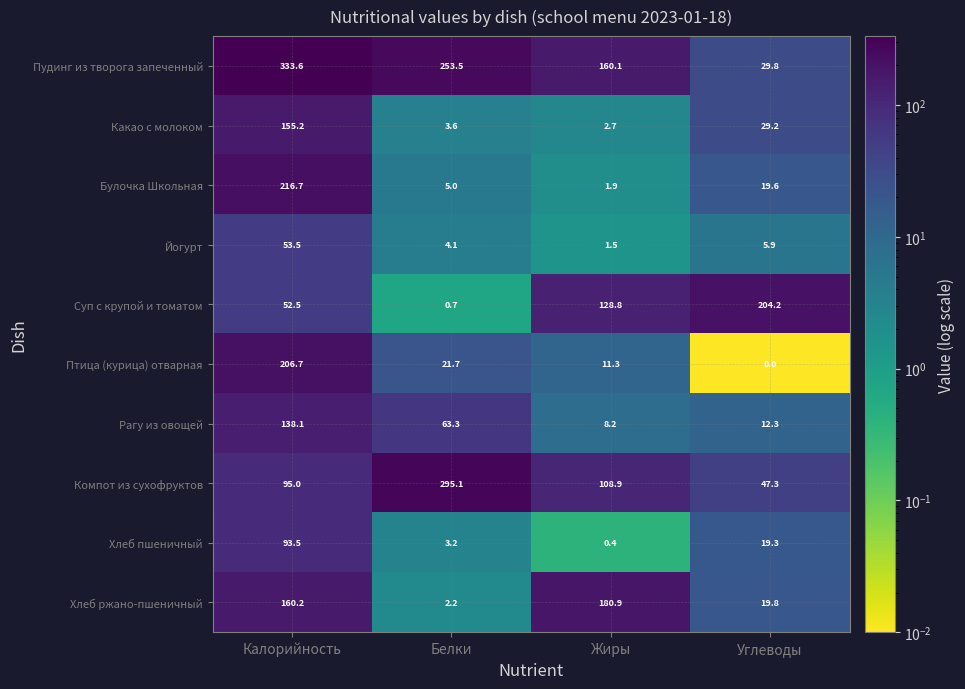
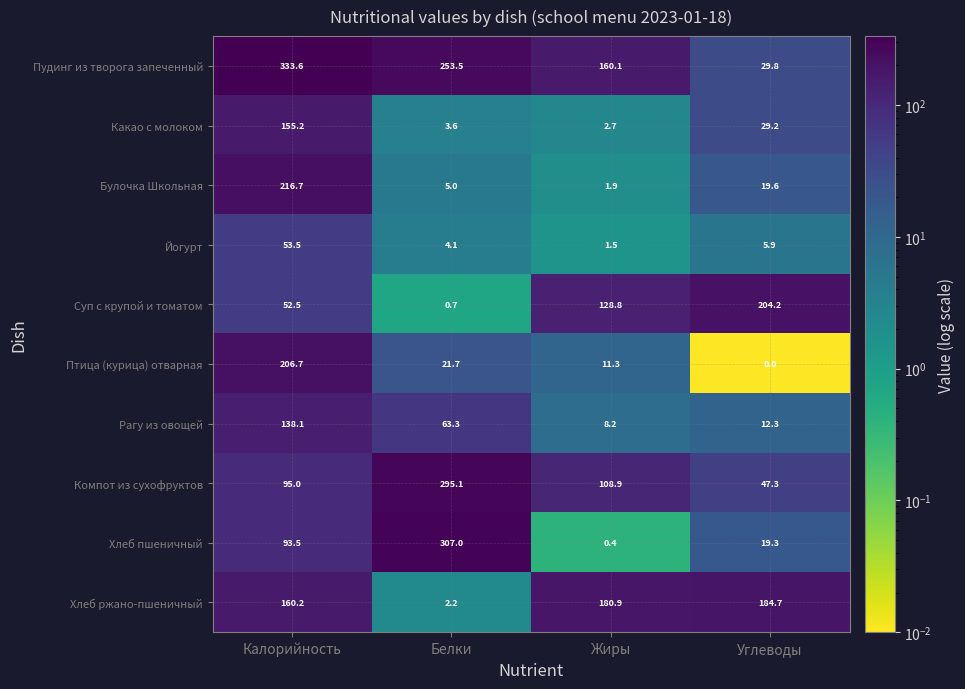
  {
    "Пудинг из творога запеченный": {
      "Калорийность": 333.6,
      "Белки": 253.5,
      "Жиры": 160.1,
      "Углеводы": 29.8
    },
    "Какао с молоком": {
      "Калорийность": 155.2,
      "Белки": 3.6,
      "Жиры": 2.7,
      "Углеводы": 29.2
    },
    "Булочка Школьная": {
      "Калорийность": 216.7,
      "Белки": 5.0,
      "Жиры": 1.9,
      "Углеводы": 19.6
    },
    "Йогурт": {
      "Калорийность": 53.5,
      "Белки": 4.1,
      "Жиры": 1.5,
      "Углеводы": 5.9
    },
    "Суп с крупой и томатом": {
      "Калорийность": 52.5,
      "Белки": 0.7,
      "Жиры": 128.8,
      "Углеводы": 204.2
    },
    "Птица (курица) отварная": {
      "Калорийность": 206.7,
      "Белки": 21.7,
      "Жиры": 11.3,
      "Углеводы": 0.0
    },
    "Рагу из овощей": {
      "Калорийность": 138.1,
      "Белки": 63.3,
      "Жиры": 8.2,
      "Углеводы": 12.3
    },
    "Компот из сухофруктов": {
      "Калорийность": 95.0,
      "Белки": 295.1,
      "Жиры": 108.9,
      "Углеводы": 47.3
    },
    "Хлеб пшеничный": {
      "Калорийность": 93.5,
-     "Белки": 3.2,
+     "Белки": 307.0,
      "Жиры": 0.4,
      "Углеводы": 19.3
    },
    "Хлеб ржано-пшеничный": {
      "Калорийность": 160.2,
      "Белки": 2.2,
      "Жиры": 180.9,
-     "Углеводы": 19.8
+     "Углеводы": 184.7
    }
  }
